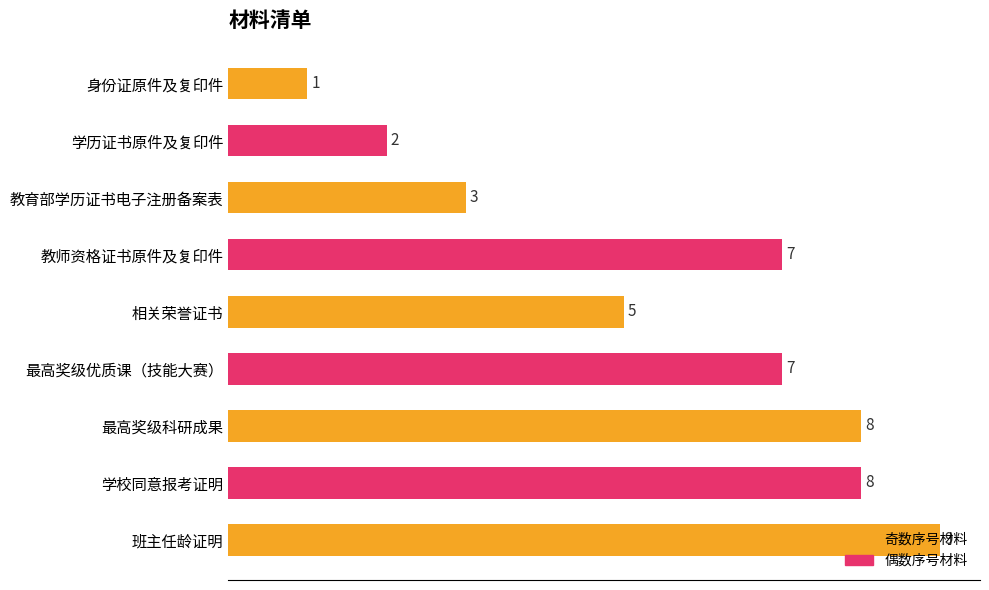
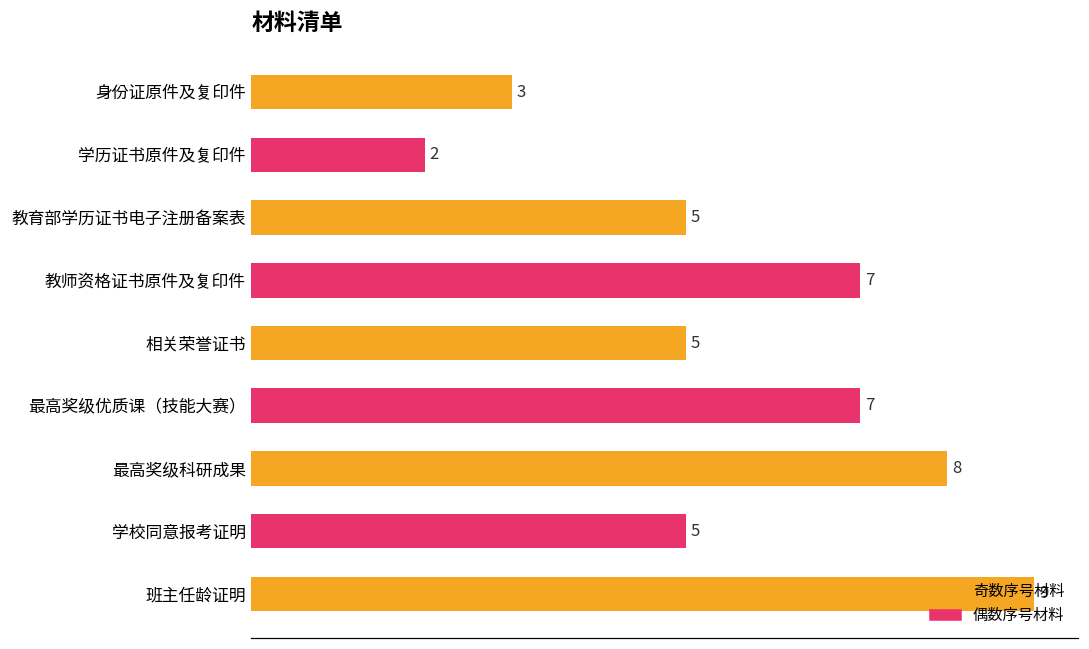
  {
-   "身份证原件及复印件": 1,
+   "身份证原件及复印件": 3,
    "学历证书原件及复印件": 2,
-   "教育部学历证书电子注册备案表": 3,
+   "教育部学历证书电子注册备案表": 5,
    "教师资格证书原件及复印件": 7,
    "相关荣誉证书": 5,
    "最高奖级优质课（技能大赛）": 7,
    "最高奖级科研成果": 8,
-   "学校同意报考证明": 8,
+   "学校同意报考证明": 5,
    "班主任龄证明": 9
  }
